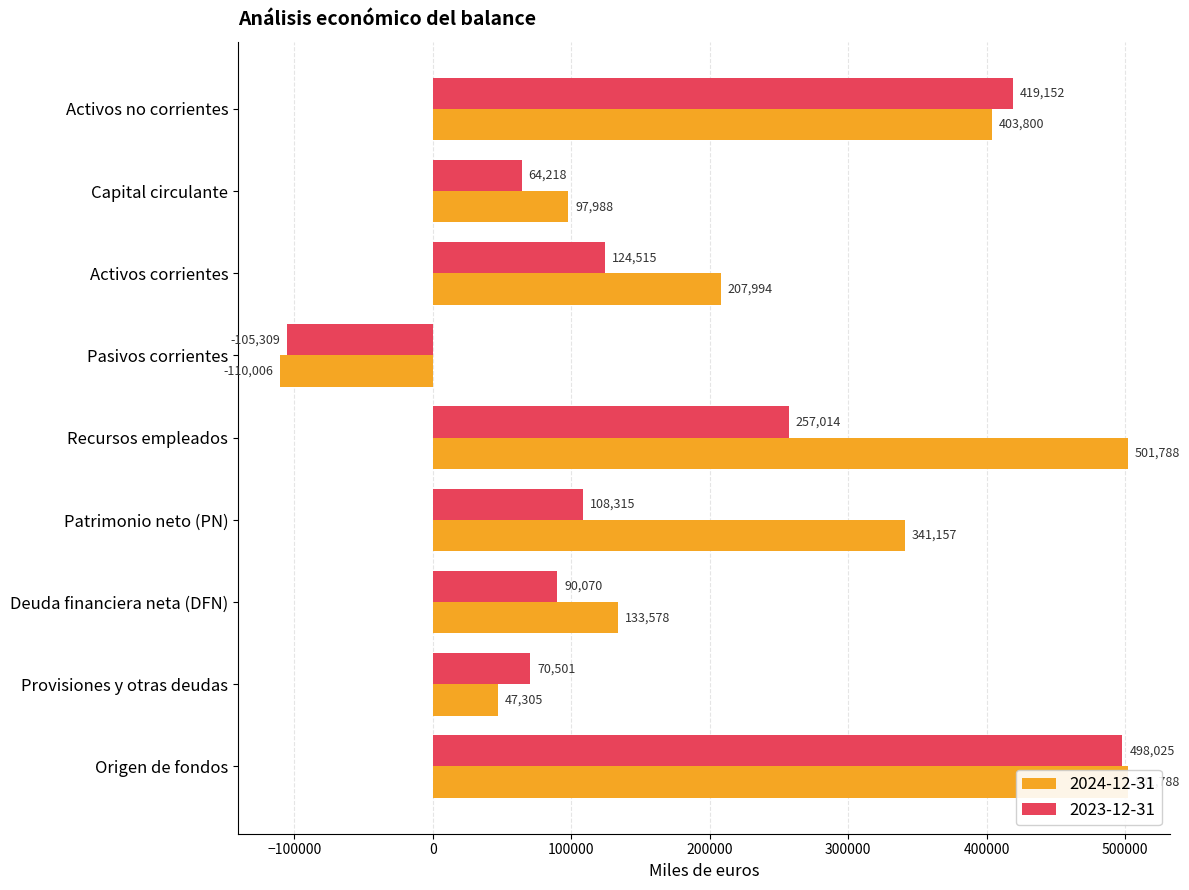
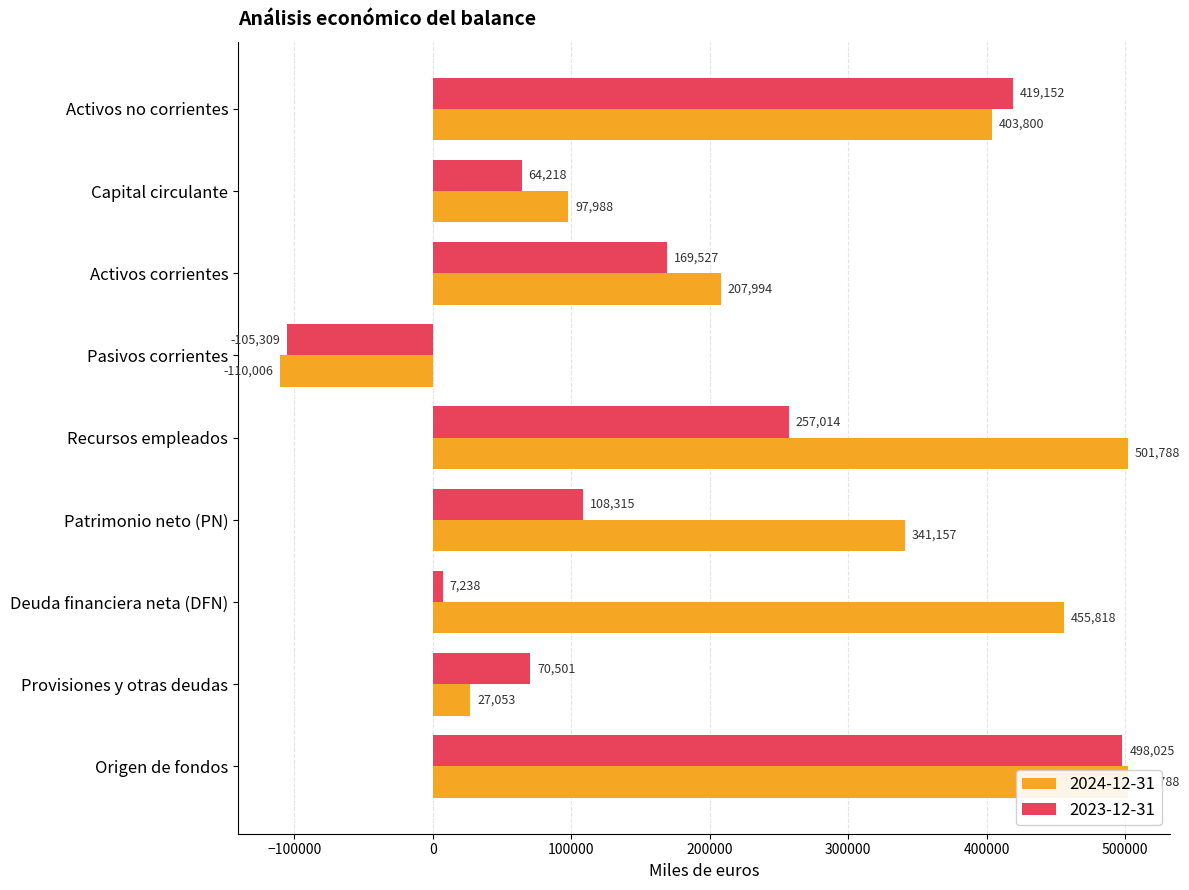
  {
    "2024-12-31": {
      "Activos no corrientes": "403,800",
      "Capital circulante": "97,988",
      "Activos corrientes": "207,994",
      "Pasivos corrientes": "-110,006",
      "Recursos empleados": "501,788",
      "Patrimonio neto (PN)": "341,157",
-     "Deuda financiera neta (DFN)": "133,578",
-     "Provisiones y otras deudas": "47,305"
+     "Deuda financiera neta (DFN)": "455,818",
+     "Provisiones y otras deudas": "27,053"
    },
    "2023-12-31": {
      "Activos no corrientes": "419,152",
      "Capital circulante": "64,218",
-     "Activos corrientes": "124,515",
+     "Activos corrientes": "169,527",
      "Pasivos corrientes": "-105,309",
      "Recursos empleados": "257,014",
      "Patrimonio neto (PN)": "108,315",
-     "Deuda financiera neta (DFN)": "90,070",
+     "Deuda financiera neta (DFN)": "7,238",
      "Provisiones y otras deudas": "70,501",
      "Origen de fondos": "498,025"
    }
  }
